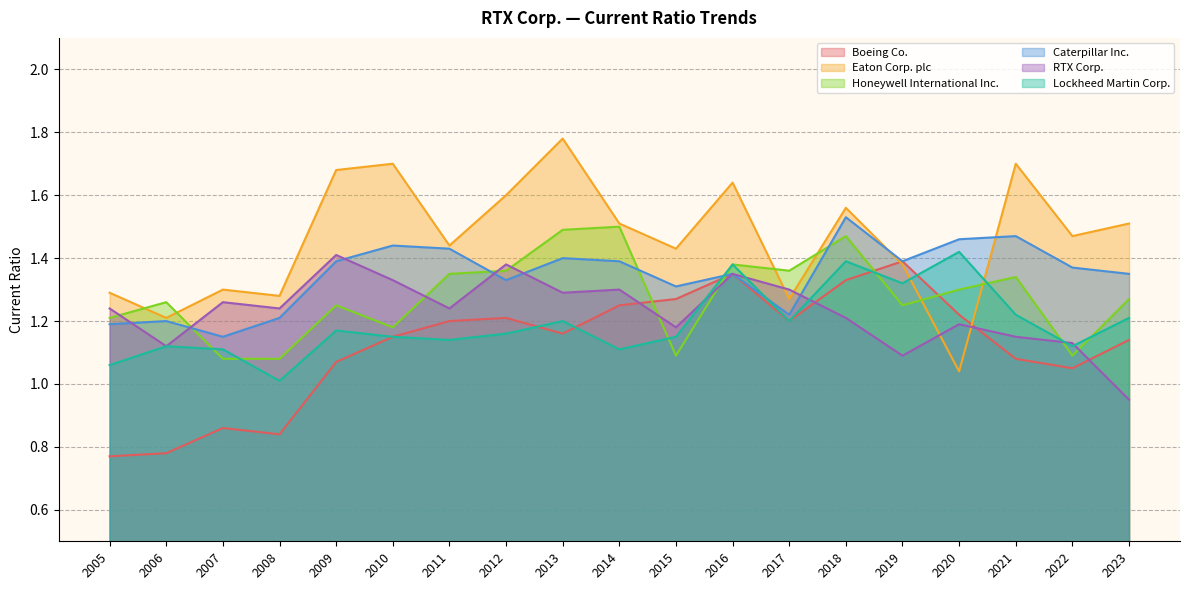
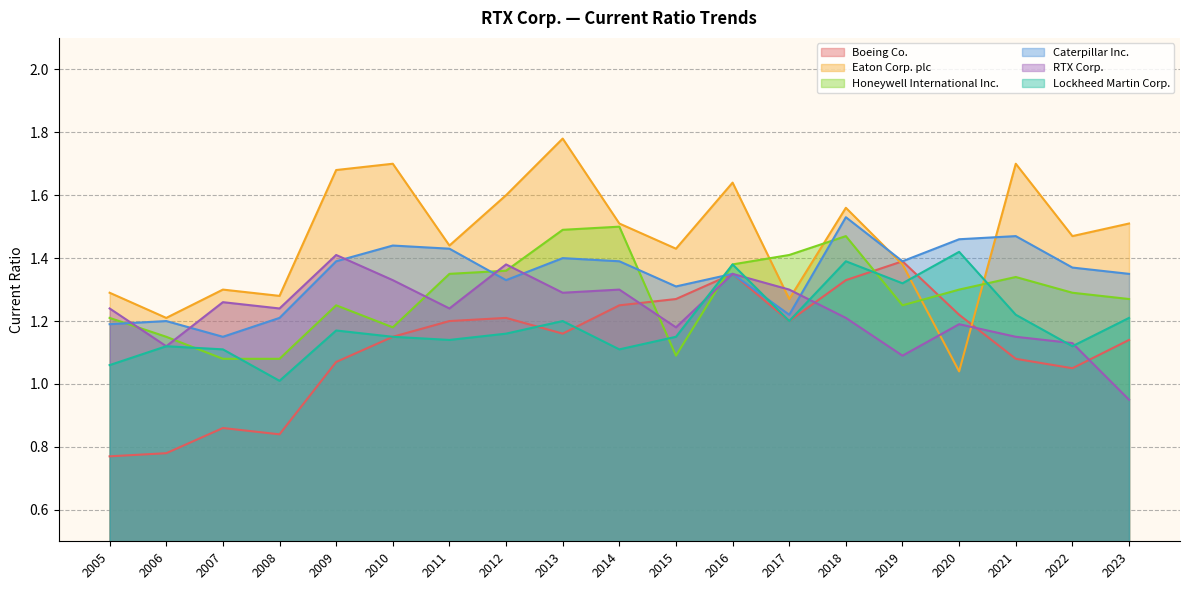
  {
    "Honeywell International Inc.": {
      "2005": 1.21,
-     "2006": 1.26,
+     "2006": 1.15,
      "2007": 1.08,
      "2008": 1.08,
      "2009": 1.25,
      "2010": 1.18,
      "2011": 1.35,
      "2012": 1.36,
      "2013": 1.49,
      "2014": 1.50,
      "2015": 1.09,
-     "2017": 1.36,
+     "2017": 1.41,
      "2018": 1.47,
      "2019": 1.25,
      "2020": 1.30,
      "2021": 1.34,
-     "2022": 1.09,
+     "2022": 1.29,
      "2023": 1.27
    },
    "RTX Corp.": {
      "2005": 1.24,
      "2007": 1.26,
      "2008": 1.24,
      "2009": 1.41,
      "2010": 1.33,
      "2011": 1.24,
      "2012": 1.38,
      "2013": 1.29,
      "2014": 1.30,
      "2015": 1.18,
      "2017": 1.30,
      "2018": 1.21,
      "2019": 1.09,
      "2020": 1.19,
      "2021": 1.15,
      "2022": 1.13,
      "2023": 0.95
    }
  }
